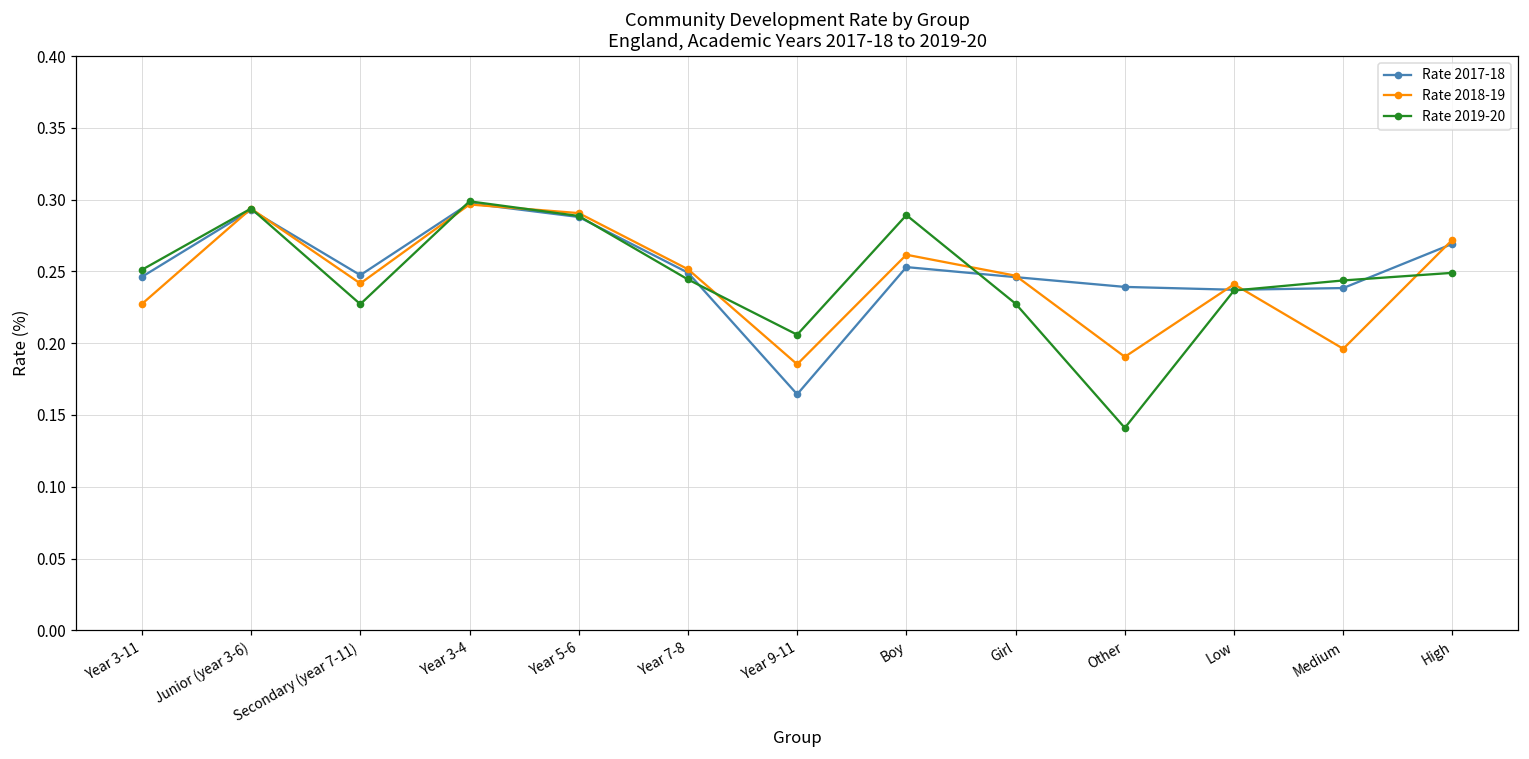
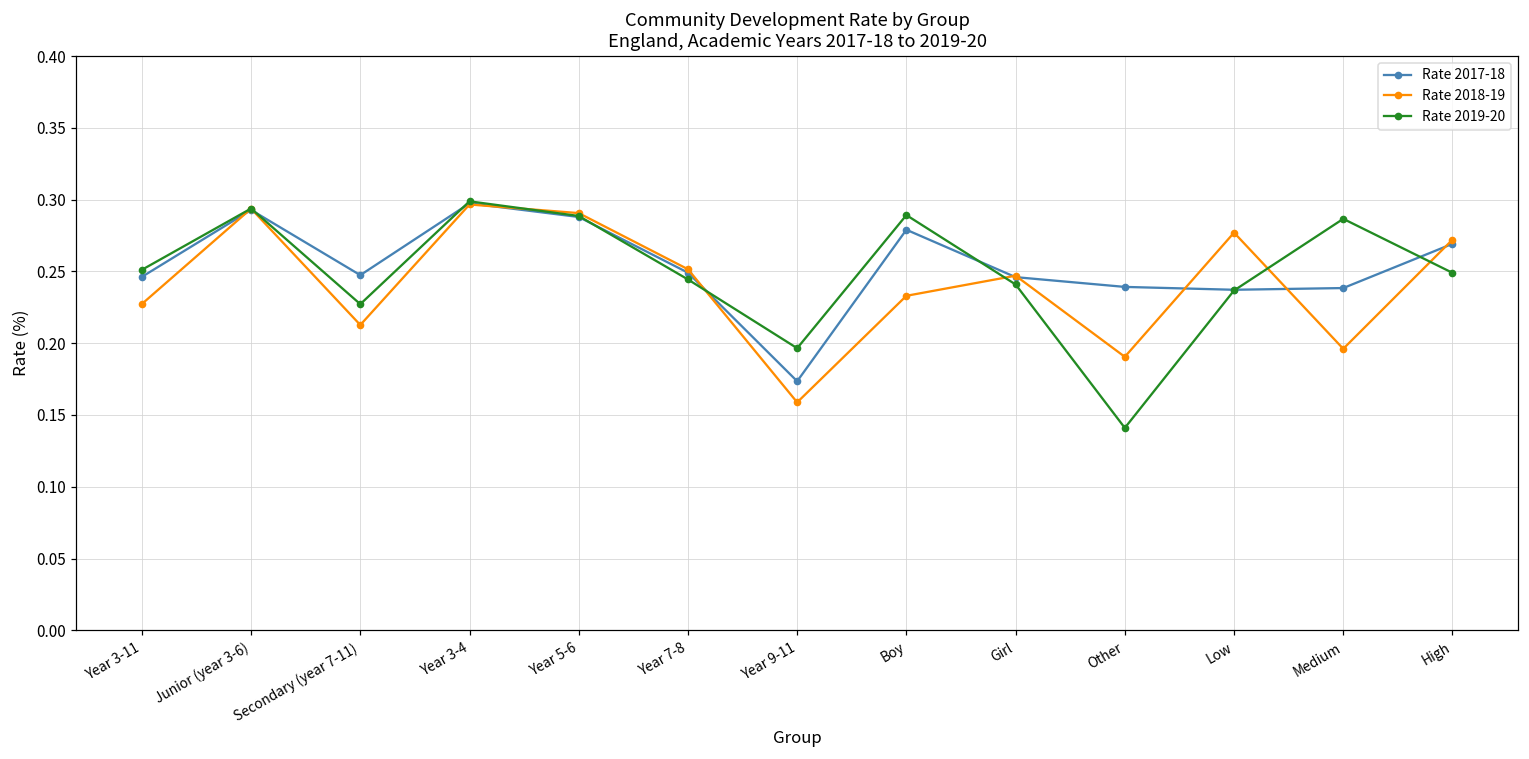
  {
    "Rate 2017-18": {
      "Year 3-11": 0.246,
      "Secondary (year 7-11)": 0.247,
      "Year 7-8": 0.249,
-     "Year 9-11": 0.164,
-     "Boy": 0.253,
+     "Year 9-11": 0.174,
+     "Boy": 0.279,
      "Other": 0.239,
      "Medium": 0.238,
      "High": 0.269
    },
    "Rate 2018-19": {
      "Year 3-11": 0.227,
-     "Secondary (year 7-11)": 0.242,
+     "Secondary (year 7-11)": 0.213,
      "Year 5-6": 0.291,
      "Year 7-8": 0.252,
-     "Year 9-11": 0.185,
-     "Boy": 0.262,
+     "Year 9-11": 0.159,
+     "Boy": 0.233,
      "Other": 0.191,
-     "Low": 0.241,
+     "Low": 0.277,
      "Medium": 0.196,
      "High": 0.272
    },
    "Rate 2019-20": {
      "Year 3-11": 0.251,
      "Secondary (year 7-11)": 0.227,
      "Year 7-8": 0.244,
-     "Year 9-11": 0.206,
+     "Year 9-11": 0.197,
      "Boy": 0.289,
-     "Girl": 0.228,
+     "Girl": 0.241,
      "Other": 0.141,
-     "Medium": 0.244,
+     "Medium": 0.287,
      "High": 0.249
    }
  }
